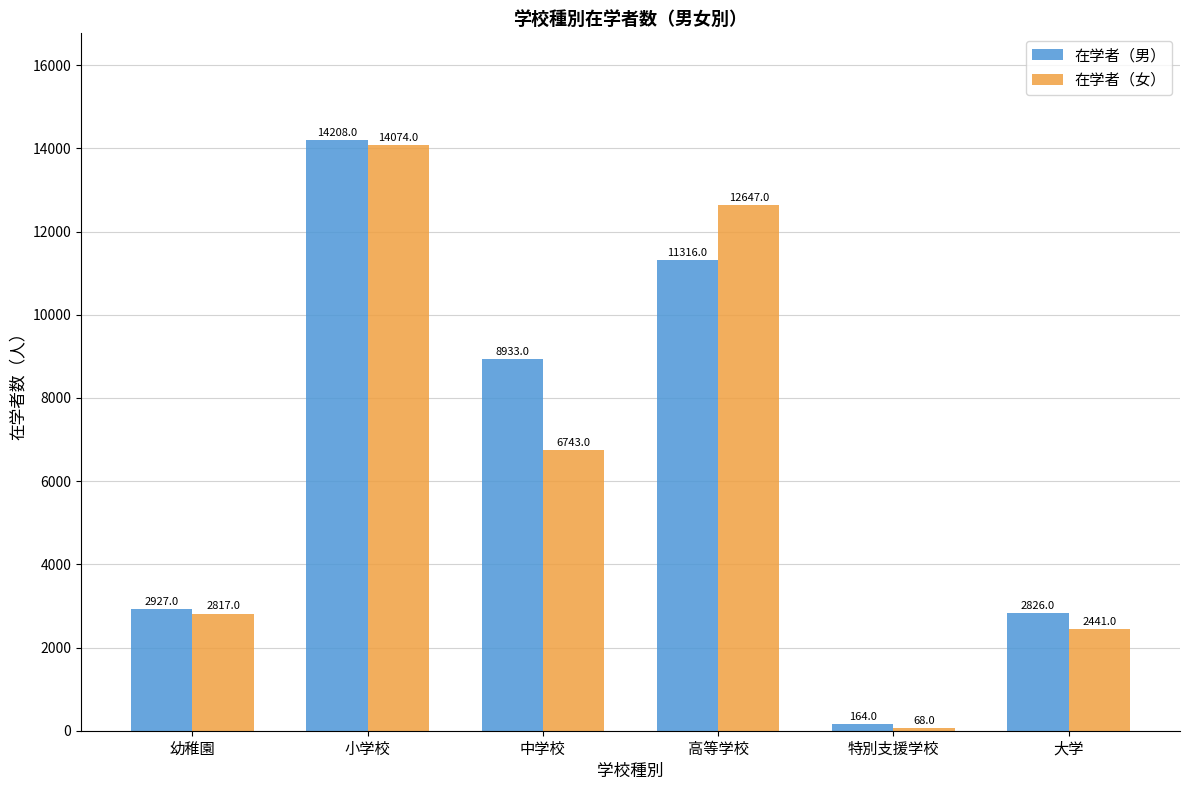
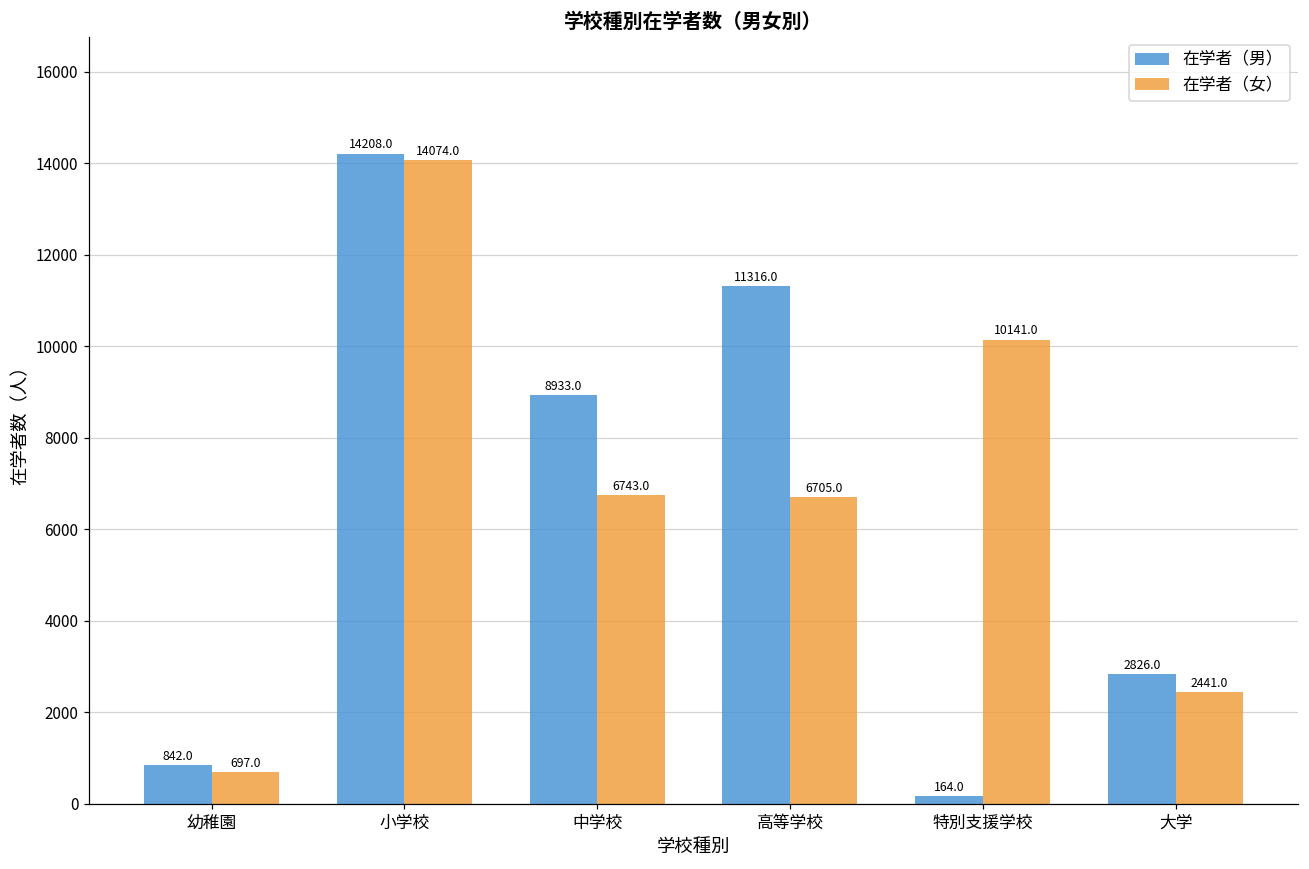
  {
    "在学者（男）": {
-     "幼稚園": 2927.0,
+     "幼稚園": 842.0,
      "小学校": 14208.0,
      "中学校": 8933.0,
      "高等学校": 11316.0,
      "特別支援学校": 164.0,
      "大学": 2826.0
    },
    "在学者（女）": {
-     "幼稚園": 2817.0,
+     "幼稚園": 697.0,
      "小学校": 14074.0,
      "中学校": 6743.0,
-     "高等学校": 12647.0,
-     "特別支援学校": 68.0,
+     "高等学校": 6705.0,
+     "特別支援学校": 10141.0,
      "大学": 2441.0
    }
  }
